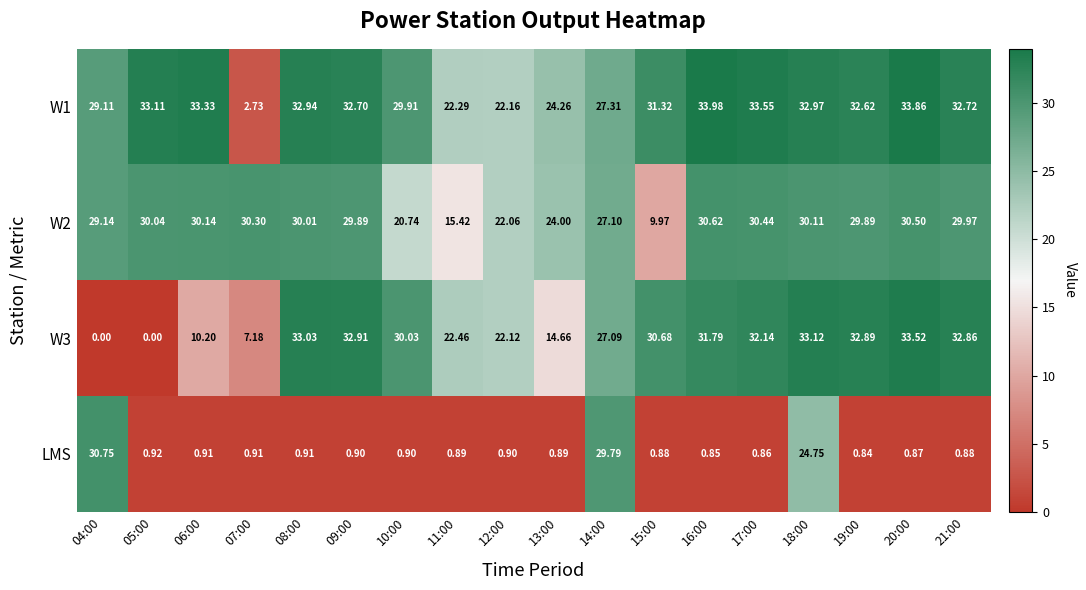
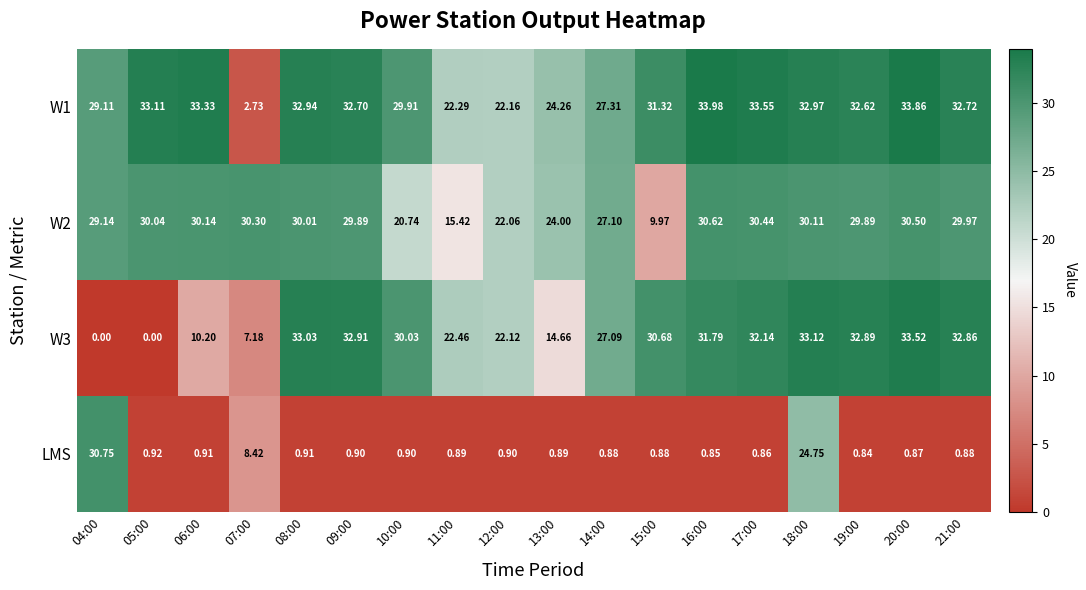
  {
    "W1": {
      "04:00": 29.11,
      "05:00": 33.11,
      "06:00": 33.33,
      "07:00": 2.73,
      "08:00": 32.94,
      "09:00": 32.70,
      "10:00": 29.91,
      "11:00": 22.29,
      "12:00": 22.16,
      "13:00": 24.26,
      "14:00": 27.31,
      "15:00": 31.32,
      "16:00": 33.98,
      "17:00": 33.55,
      "18:00": 32.97,
      "19:00": 32.62,
      "20:00": 33.86,
      "21:00": 32.72
    },
    "W2": {
      "04:00": 29.14,
      "05:00": 30.04,
      "06:00": 30.14,
      "07:00": 30.30,
      "08:00": 30.01,
      "09:00": 29.89,
      "10:00": 20.74,
      "11:00": 15.42,
      "12:00": 22.06,
      "13:00": 24.00,
      "14:00": 27.10,
      "15:00": 9.97,
      "16:00": 30.62,
      "17:00": 30.44,
      "18:00": 30.11,
      "19:00": 29.89,
      "20:00": 30.50,
      "21:00": 29.97
    },
    "W3": {
      "04:00": 0.00,
      "05:00": 0.00,
      "06:00": 10.20,
      "07:00": 7.18,
      "08:00": 33.03,
      "09:00": 32.91,
      "10:00": 30.03,
      "11:00": 22.46,
      "12:00": 22.12,
      "13:00": 14.66,
      "14:00": 27.09,
      "15:00": 30.68,
      "16:00": 31.79,
      "17:00": 32.14,
      "18:00": 33.12,
      "19:00": 32.89,
      "20:00": 33.52,
      "21:00": 32.86
    },
    "LMS": {
      "04:00": 30.75,
      "05:00": 0.92,
      "06:00": 0.91,
-     "07:00": 0.91,
+     "07:00": 8.42,
      "08:00": 0.91,
      "09:00": 0.90,
      "10:00": 0.90,
      "11:00": 0.89,
      "12:00": 0.90,
      "13:00": 0.89,
-     "14:00": 29.79,
+     "14:00": 0.88,
      "15:00": 0.88,
      "16:00": 0.85,
      "17:00": 0.86,
      "18:00": 24.75,
      "19:00": 0.84,
      "20:00": 0.87,
      "21:00": 0.88
    }
  }
